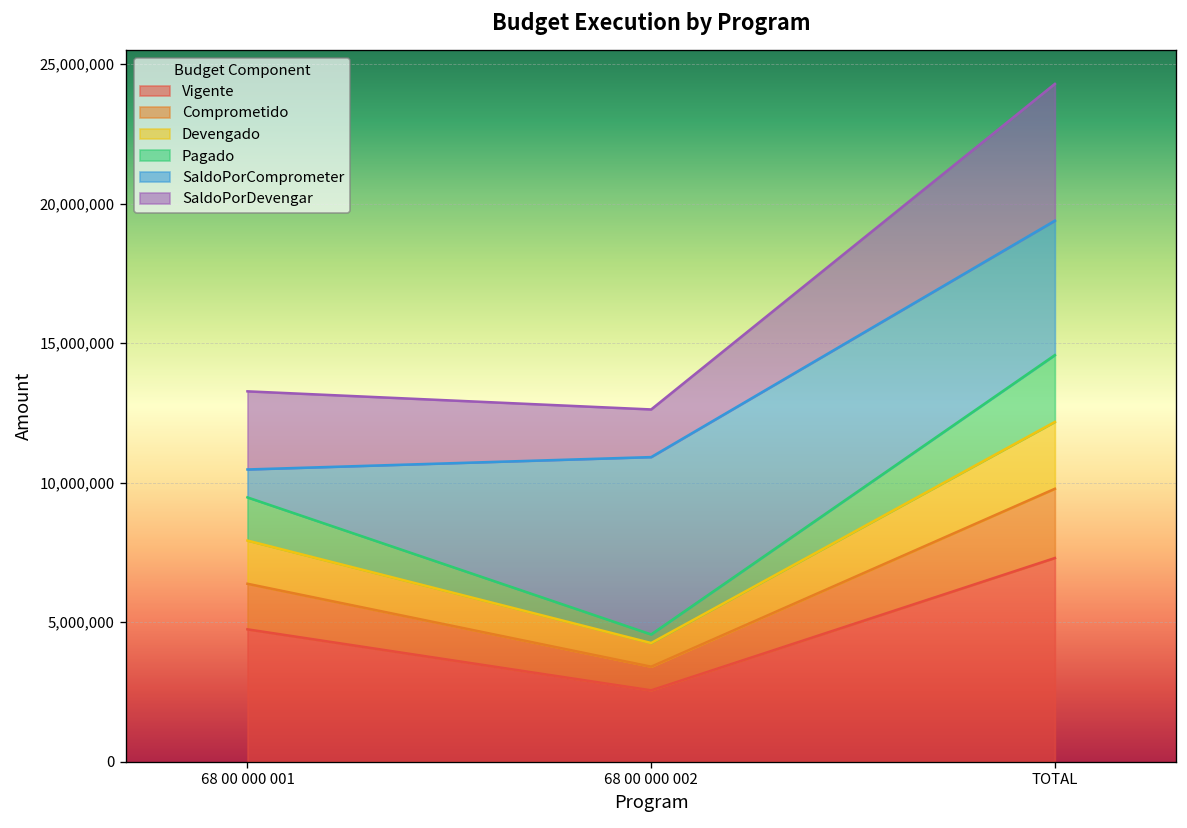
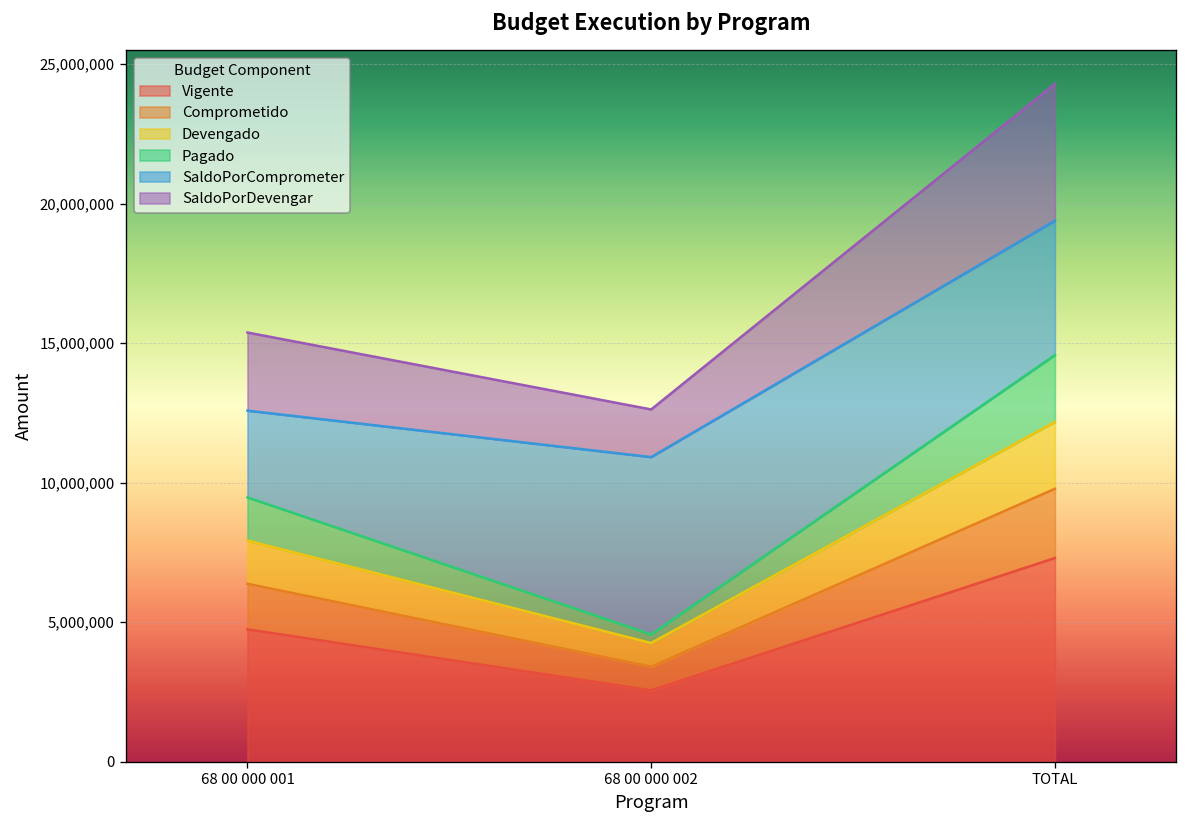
  {
    "Devengado": {
      "68 00 000 001": "1,500,000",
      "68 00 000 002": "800,000",
      "TOTAL": "2,400,000"
    },
    "Pagado": {
      "68 00 000 001": "1,500,000",
      "68 00 000 002": "300,000",
      "TOTAL": "2,400,000"
    },
    "SaldoPorComprometer": {
-     "68 00 000 001": "1,000,000",
+     "68 00 000 001": "3,100,000",
      "68 00 000 002": "6,400,000",
      "TOTAL": "4,800,000"
    },
    "SaldoPorDevengar": {
      "68 00 000 001": "2,800,000",
      "68 00 000 002": "1,700,000",
      "TOTAL": "4,900,000"
    }
  }
